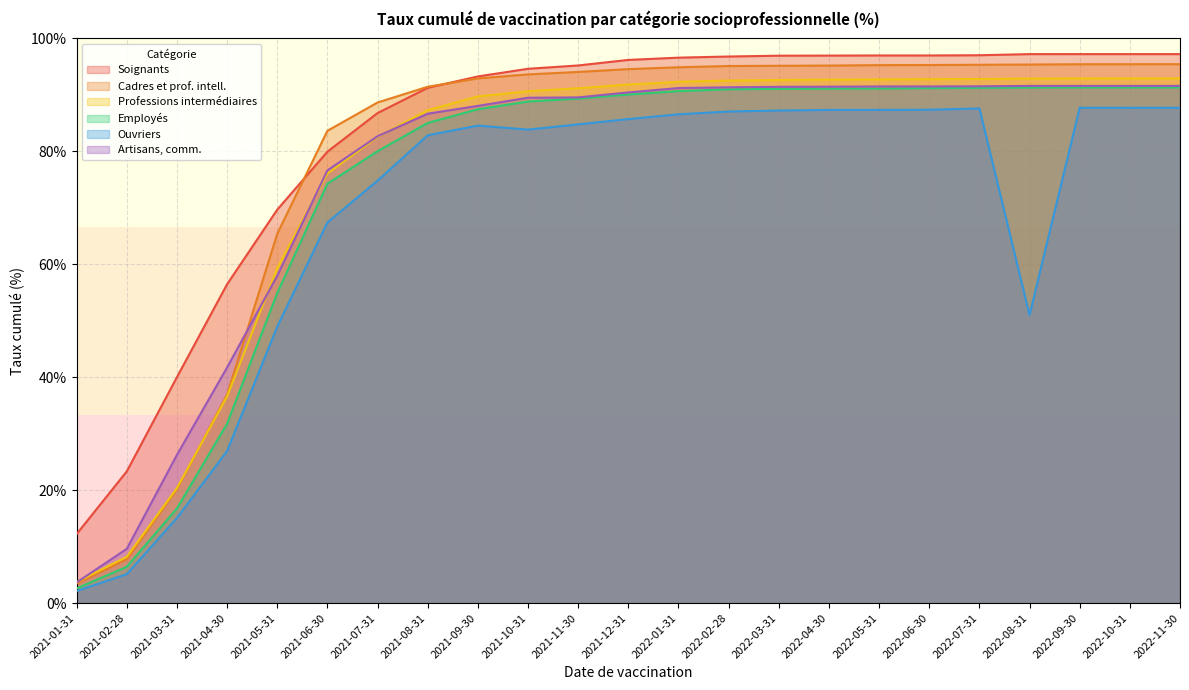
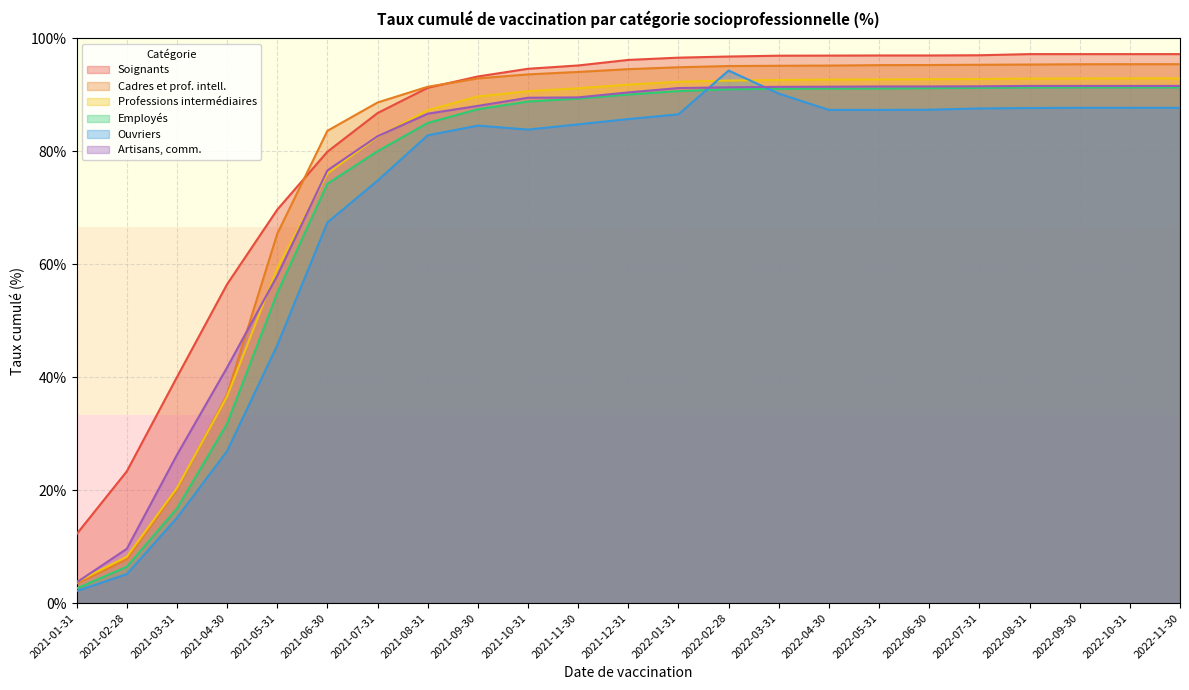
  {
    "Employés": {
      "2021-02-28": "6%",
      "2021-03-31": "17%",
      "2021-04-30": "32%",
      "2021-05-31": "55%",
      "2021-06-30": "74%",
      "2021-07-31": "80%",
      "2021-08-31": "85%",
      "2021-09-30": "87%",
      "2021-10-31": "89%",
      "2022-01-31": "91%"
    },
    "Ouvriers": {
      "2021-02-28": "5%",
      "2021-03-31": "15%",
      "2021-04-30": "27%",
-     "2021-05-31": "49%",
+     "2021-05-31": "46%",
      "2021-06-30": "67%",
      "2021-07-31": "75%",
      "2021-08-31": "83%",
      "2021-09-30": "85%",
      "2021-10-31": "84%",
      "2021-11-30": "85%",
      "2021-12-31": "86%",
      "2022-01-31": "87%",
-     "2022-02-28": "87%",
-     "2022-03-31": "87%",
+     "2022-02-28": "94%",
+     "2022-03-31": "90%",
      "2022-04-30": "87%",
      "2022-05-31": "87%",
      "2022-06-30": "87%",
      "2022-07-31": "88%",
-     "2022-08-31": "51%",
+     "2022-08-31": "88%",
      "2022-09-30": "88%",
      "2022-10-31": "88%",
      "2022-11-30": "88%"
    },
    "Artisans, comm.": {
      "2021-02-28": "10%",
      "2021-03-31": "26%",
      "2021-04-30": "42%",
      "2021-05-31": "58%",
      "2021-06-30": "77%",
      "2021-08-31": "87%",
      "2021-09-30": "88%",
      "2021-10-31": "89%",
      "2022-01-31": "91%"
    }
  }
